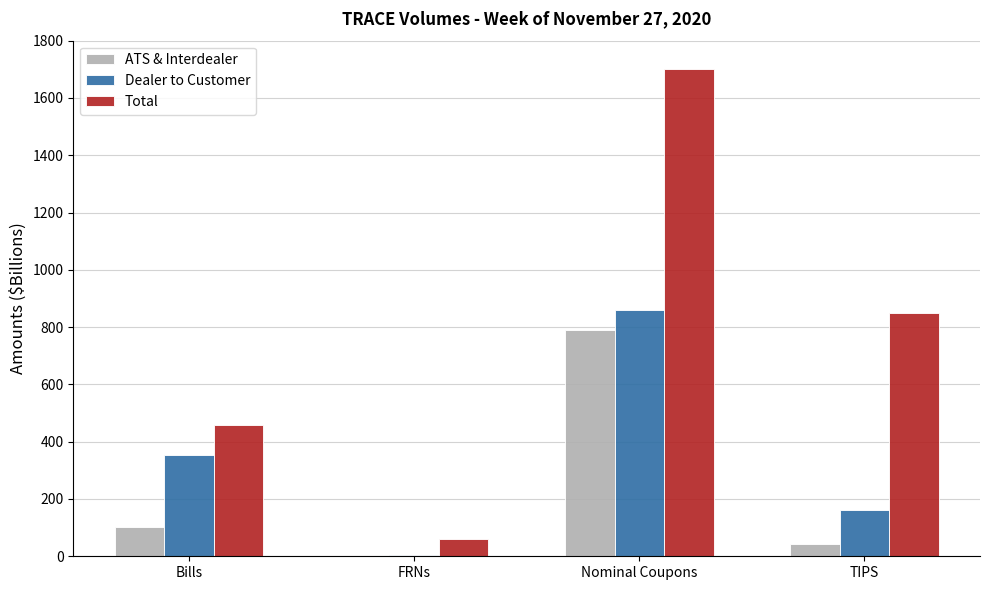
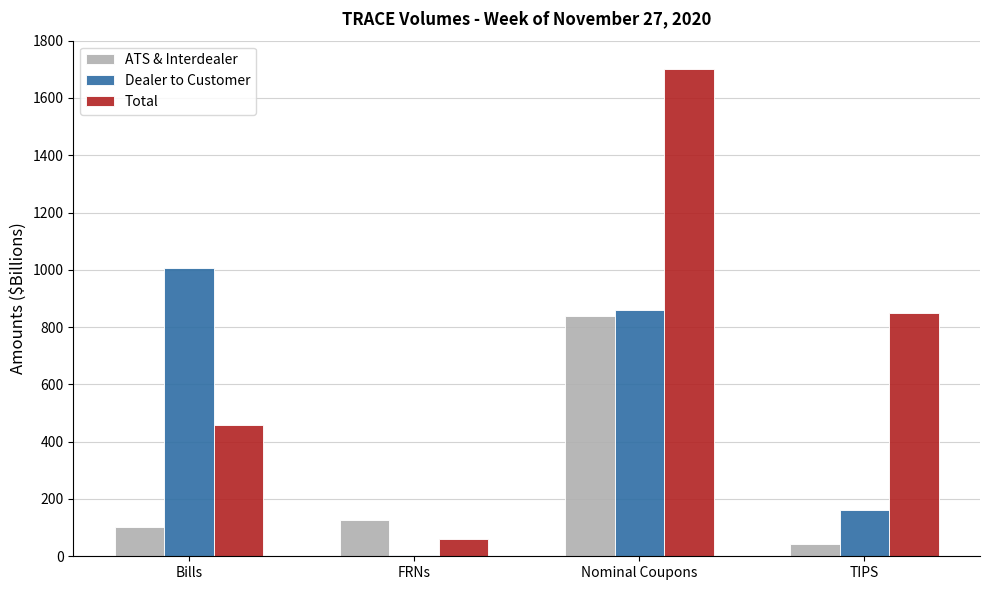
  {
    "ATS & Interdealer": {
      "Bills": 100,
-     "FRNs": 0,
-     "Nominal Coupons": 790,
+     "FRNs": 130,
+     "Nominal Coupons": 840,
      "TIPS": 40
    },
    "Dealer to Customer": {
-     "Bills": 350,
+     "Bills": 1010,
      "Nominal Coupons": 860,
      "TIPS": 160
    },
    "Total": {
      "Bills": 460,
      "FRNs": 60,
      "Nominal Coupons": 1700,
      "TIPS": 850
    }
  }
